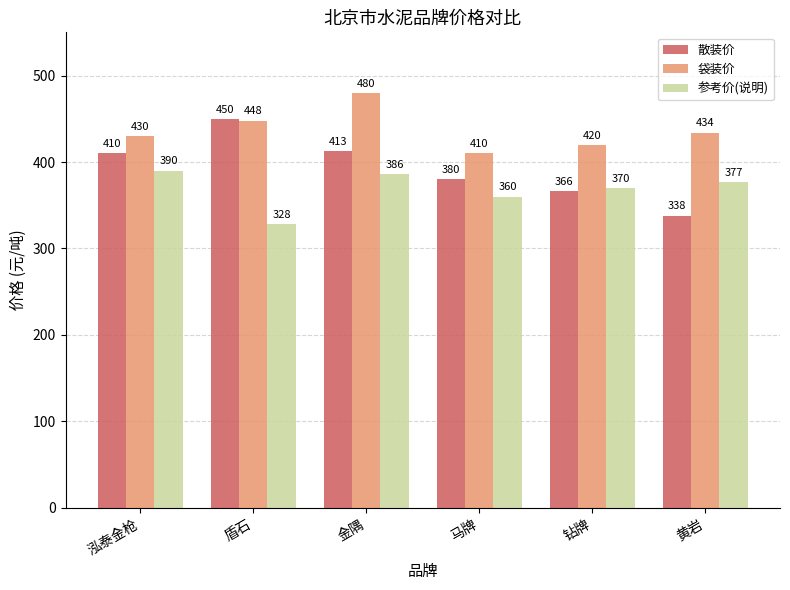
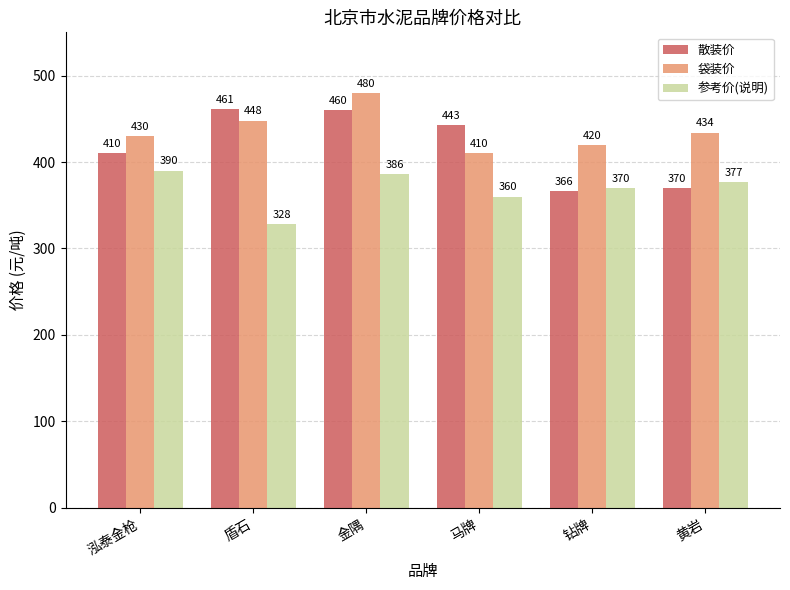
  {
    "散装价": {
      "泓泰金枪": 410,
-     "盾石": 450,
-     "金隅": 413,
-     "马牌": 380,
+     "盾石": 461,
+     "金隅": 460,
+     "马牌": 443,
      "钻牌": 366,
-     "黄岩": 338
+     "黄岩": 370
    },
    "袋装价": {
      "泓泰金枪": 430,
      "盾石": 448,
      "金隅": 480,
      "马牌": 410,
      "钻牌": 420,
      "黄岩": 434
    },
    "参考价(说明)": {
      "泓泰金枪": 390,
      "盾石": 328,
      "金隅": 386,
      "马牌": 360,
      "钻牌": 370,
      "黄岩": 377
    }
  }
